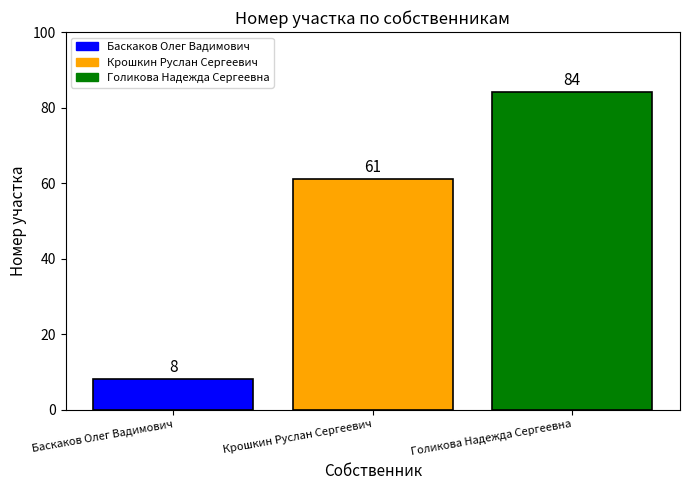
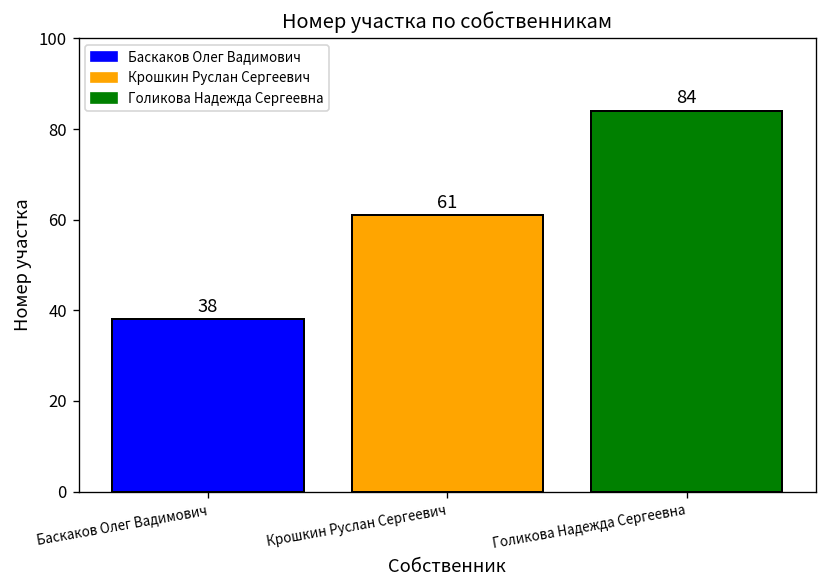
  {
-   "Баскаков Олег Вадимович": 8,
+   "Баскаков Олег Вадимович": 38,
    "Крошкин Руслан Сергеевич": 61,
    "Голикова Надежда Сергеевна": 84
  }
